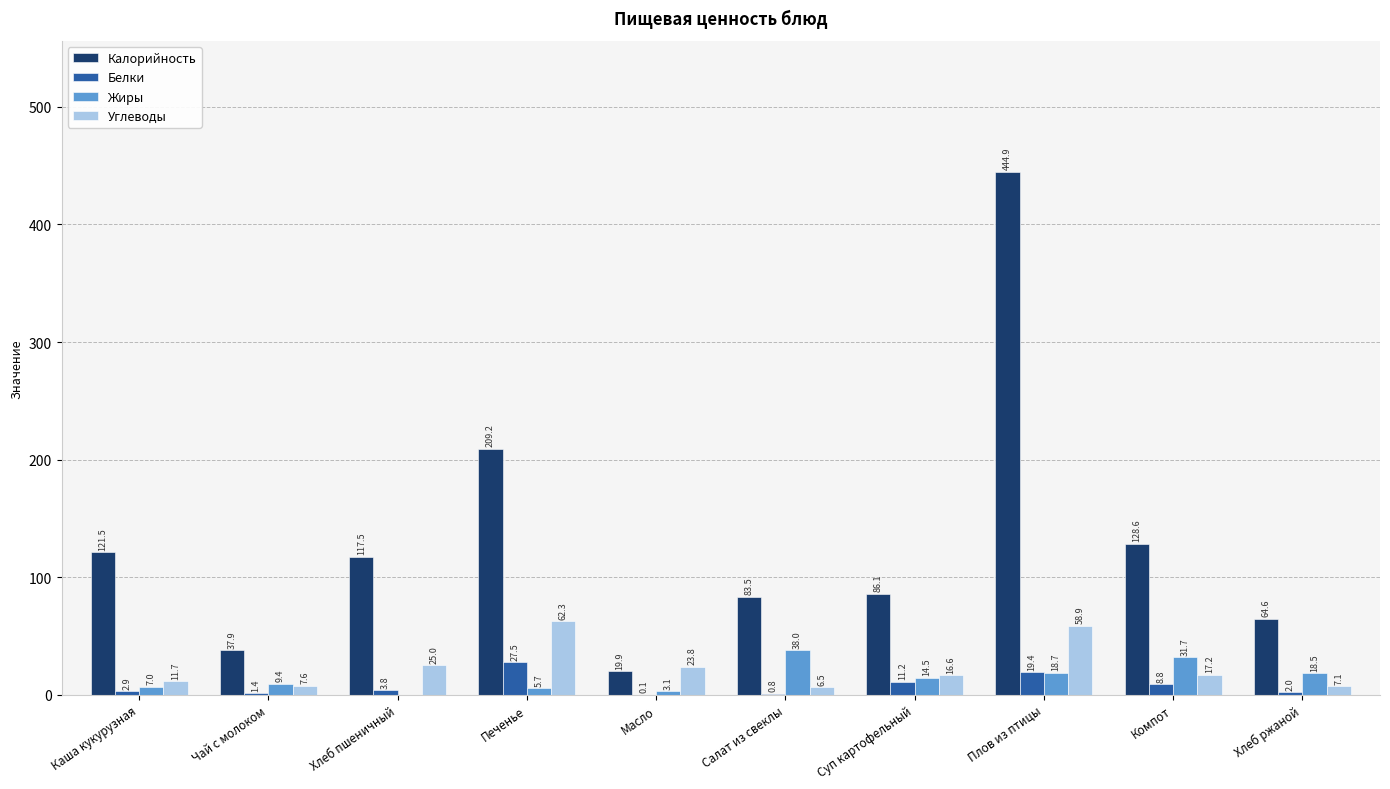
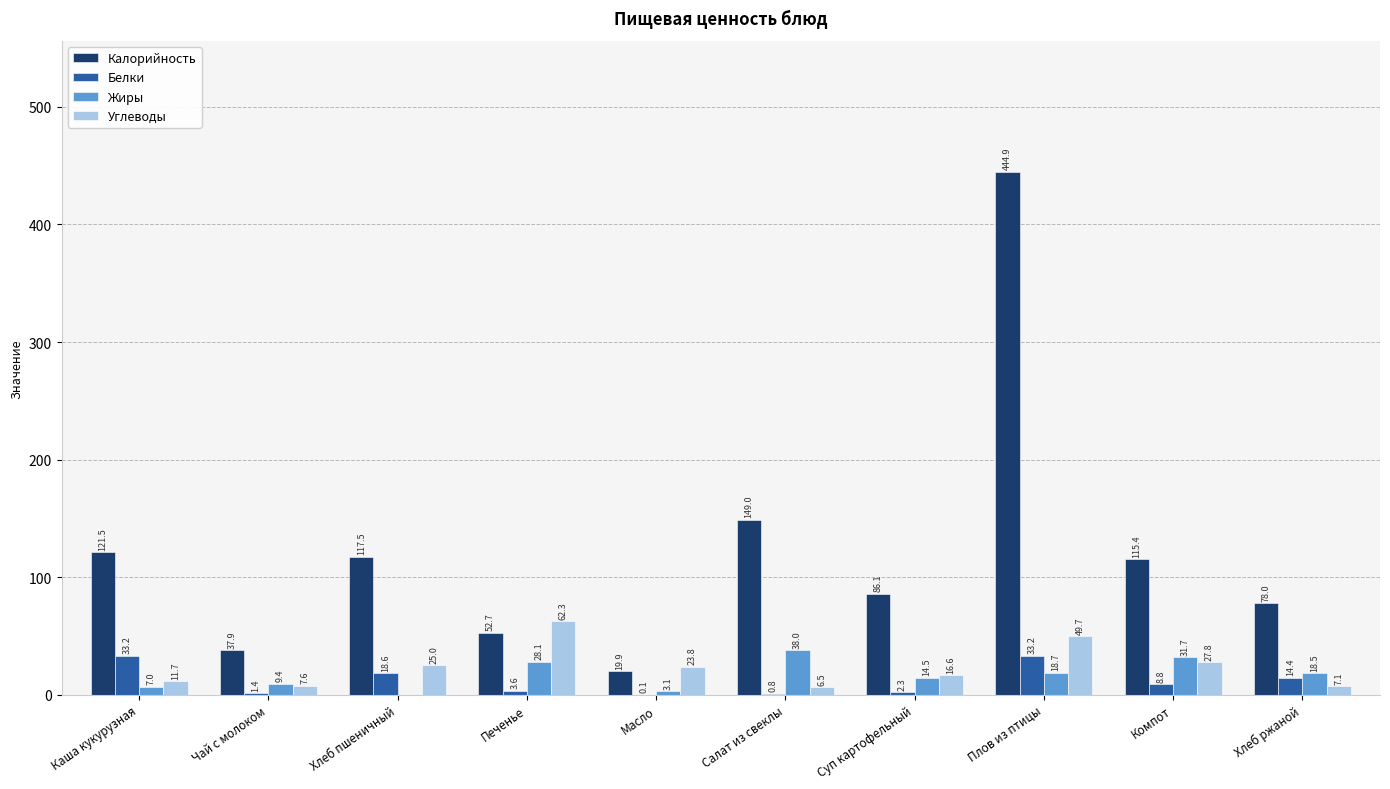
  {
    "Калорийность": {
      "Каша кукурузная": 121.5,
      "Чай с молоком": 37.9,
      "Хлеб пшеничный": 117.5,
-     "Печенье": 209.2,
+     "Печенье": 52.7,
      "Масло": 19.9,
-     "Салат из свеклы": 83.5,
+     "Салат из свеклы": 149.0,
      "Суп картофельный": 86.1,
      "Плов из птицы": 444.9,
-     "Компот": 128.6,
-     "Хлеб ржаной": 64.6
+     "Компот": 115.4,
+     "Хлеб ржаной": 78.0
    },
    "Белки": {
-     "Каша кукурузная": 2.9,
+     "Каша кукурузная": 33.2,
      "Чай с молоком": 1.4,
-     "Хлеб пшеничный": 3.8,
-     "Печенье": 27.5,
+     "Хлеб пшеничный": 18.6,
+     "Печенье": 3.6,
      "Масло": 0.1,
      "Салат из свеклы": 0.8,
-     "Суп картофельный": 11.2,
-     "Плов из птицы": 19.4,
+     "Суп картофельный": 2.3,
+     "Плов из птицы": 33.2,
      "Компот": 8.8,
-     "Хлеб ржаной": 2.0
+     "Хлеб ржаной": 14.4
    },
    "Жиры": {
      "Каша кукурузная": 7.0,
      "Чай с молоком": 9.4,
-     "Печенье": 5.7,
+     "Печенье": 28.1,
      "Масло": 3.1,
      "Салат из свеклы": 38.0,
      "Суп картофельный": 14.5,
      "Плов из птицы": 18.7,
      "Компот": 31.7,
      "Хлеб ржаной": 18.5
    },
    "Углеводы": {
      "Каша кукурузная": 11.7,
      "Чай с молоком": 7.6,
      "Хлеб пшеничный": 25.0,
      "Печенье": 62.3,
      "Масло": 23.8,
      "Салат из свеклы": 6.5,
      "Суп картофельный": 16.6,
-     "Плов из птицы": 58.9,
-     "Компот": 17.2,
+     "Плов из птицы": 49.7,
+     "Компот": 27.8,
      "Хлеб ржаной": 7.1
    }
  }
